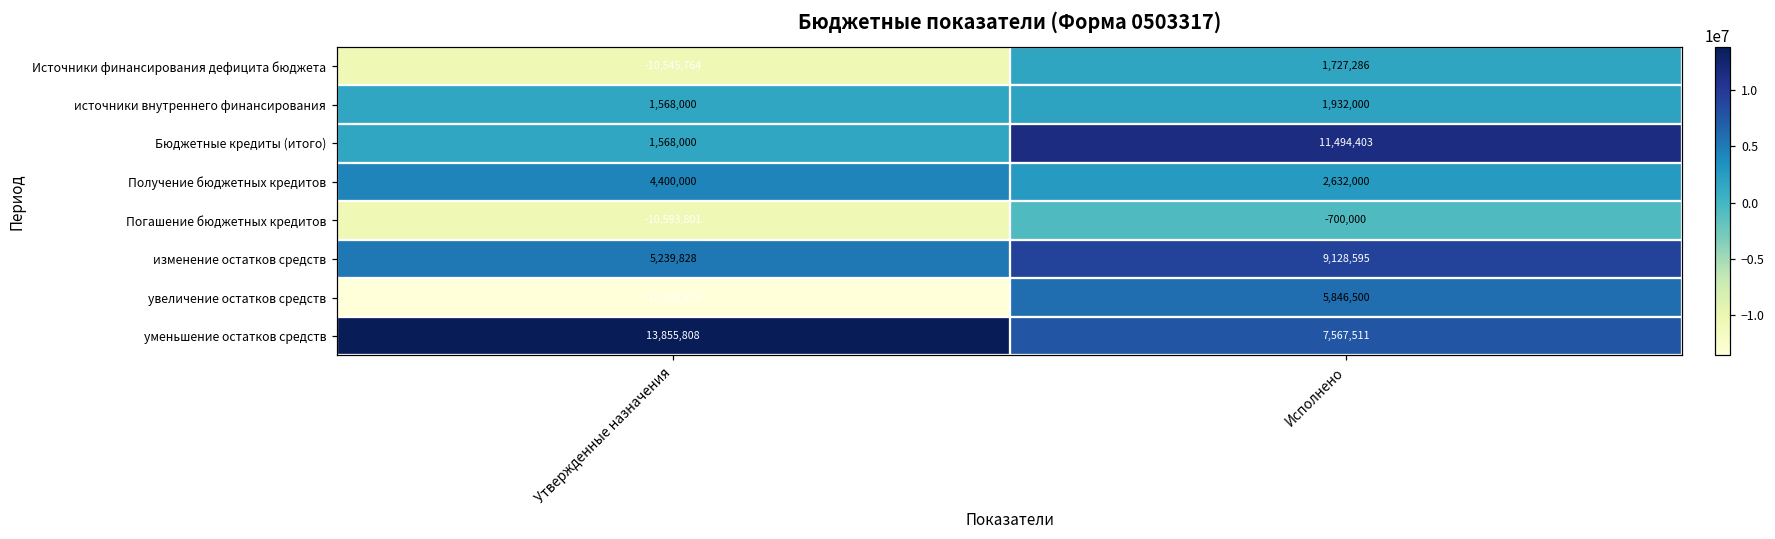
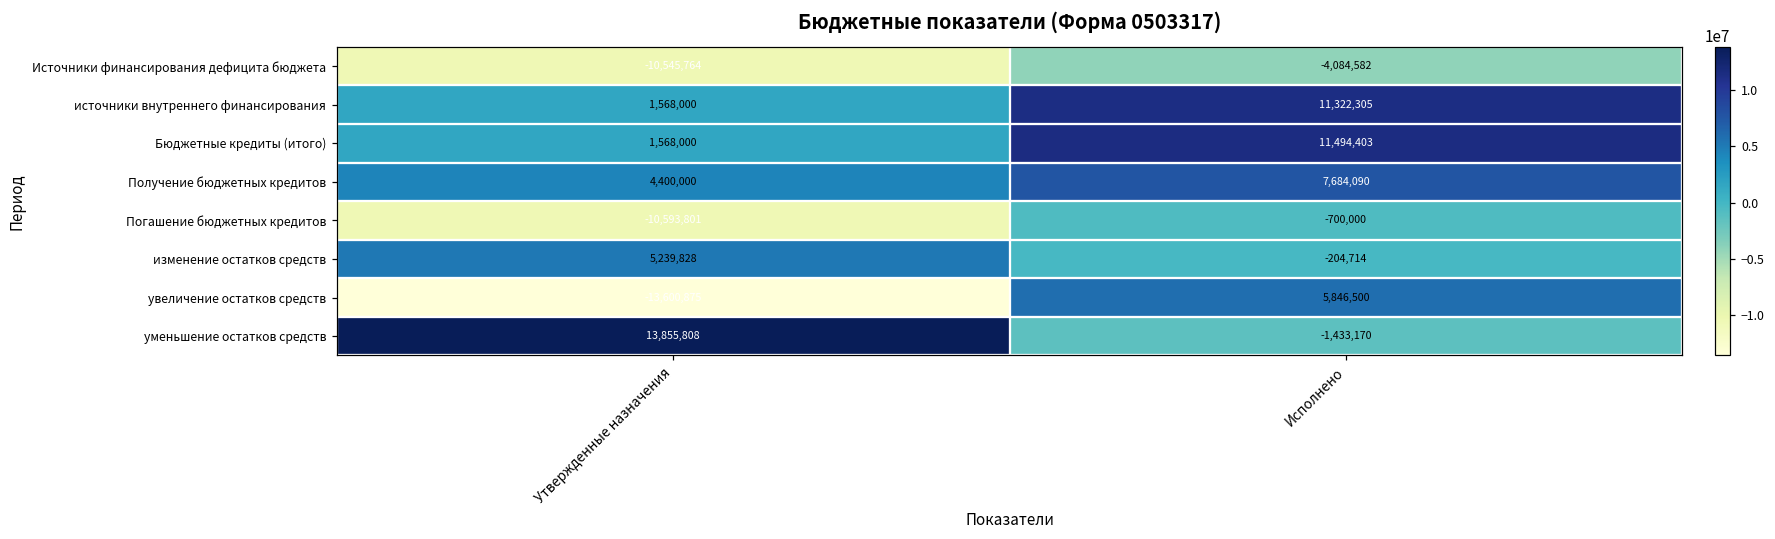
  {
    "Источники финансирования дефицита бюджета": {
      "Утвержденные назначения": "-10,545,764",
-     "Исполнено": "1,727,286"
+     "Исполнено": "-4,084,582"
    },
    "источники внутреннего финансирования": {
      "Утвержденные назначения": "1,568,000",
-     "Исполнено": "1,932,000"
+     "Исполнено": "11,322,305"
    },
    "Бюджетные кредиты (итого)": {
      "Утвержденные назначения": "1,568,000",
      "Исполнено": "11,494,403"
    },
    "Получение бюджетных кредитов": {
      "Утвержденные назначения": "4,400,000",
-     "Исполнено": "2,632,000"
+     "Исполнено": "7,684,090"
    },
    "Погашение бюджетных кредитов": {
      "Утвержденные назначения": "-10,593,801",
      "Исполнено": "-700,000"
    },
    "изменение остатков средств": {
      "Утвержденные назначения": "5,239,828",
-     "Исполнено": "9,128,595"
+     "Исполнено": "-204,714"
    },
    "увеличение остатков средств": {
      "Исполнено": "5,846,500"
    },
    "уменьшение остатков средств": {
      "Утвержденные назначения": "13,855,808",
-     "Исполнено": "7,567,511"
+     "Исполнено": "-1,433,170"
    }
  }
